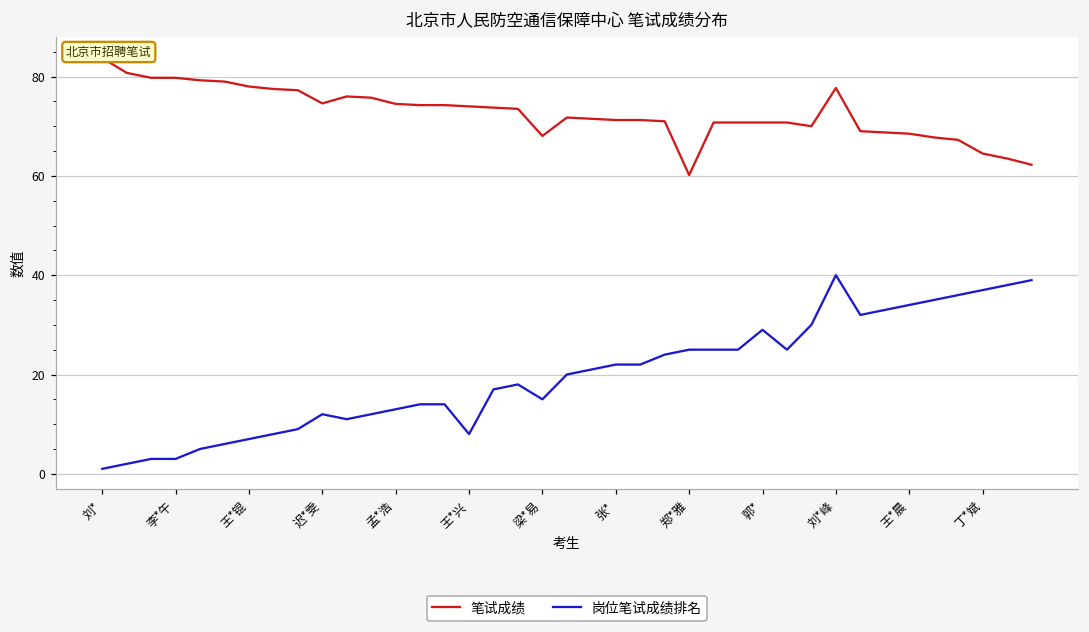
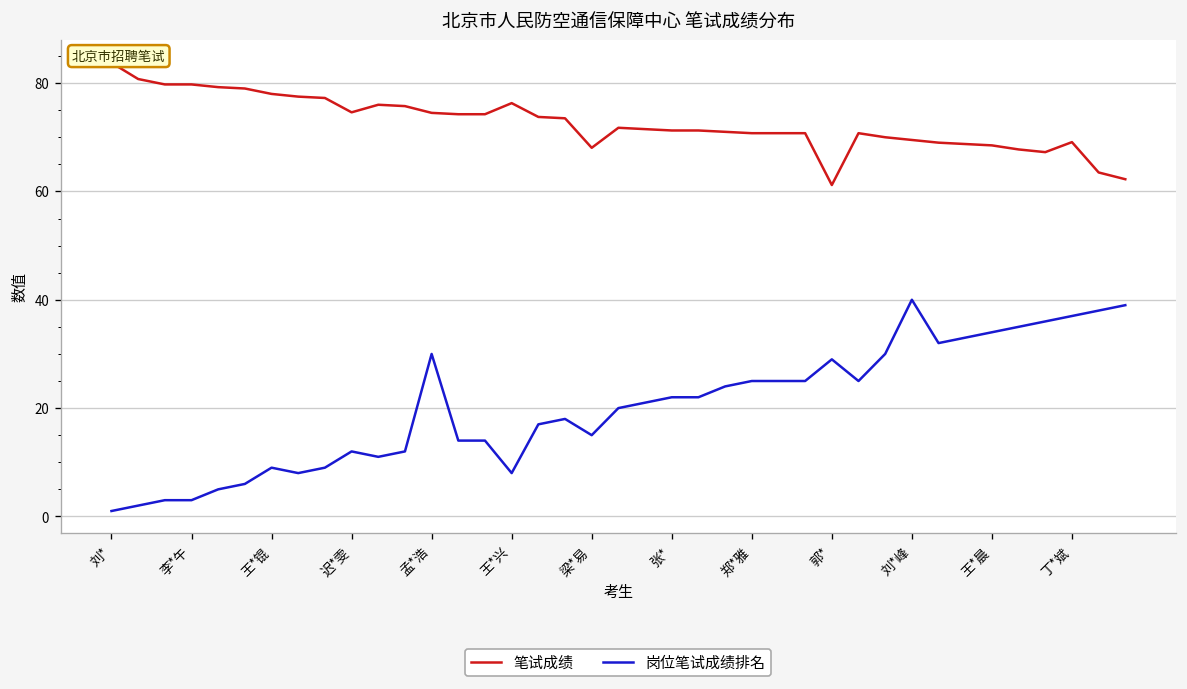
  {
    "笔试成绩": {
      "李*午": 80,
      "王*锟": 78,
      "迟*雯": 75,
      "孟*浩": 75,
-     "王*兴": 74,
+     "王*兴": 76,
      "梁*易": 68,
-     "郑*雅": 60,
-     "郭*": 71,
-     "刘*峰": 78,
+     "郑*雅": 71,
+     "郭*": 61,
+     "刘*峰": 70,
      "王*晨": 69,
-     "丁*斌": 65
+     "丁*斌": 69
    },
    "岗位笔试成绩排名": {
      "李*午": 3,
-     "王*锟": 7,
+     "王*锟": 9,
      "迟*雯": 12,
-     "孟*浩": 13,
+     "孟*浩": 30,
      "王*兴": 8,
      "梁*易": 15,
      "郑*雅": 25,
      "郭*": 29,
      "刘*峰": 40,
      "王*晨": 34,
      "丁*斌": 37
    }
  }
